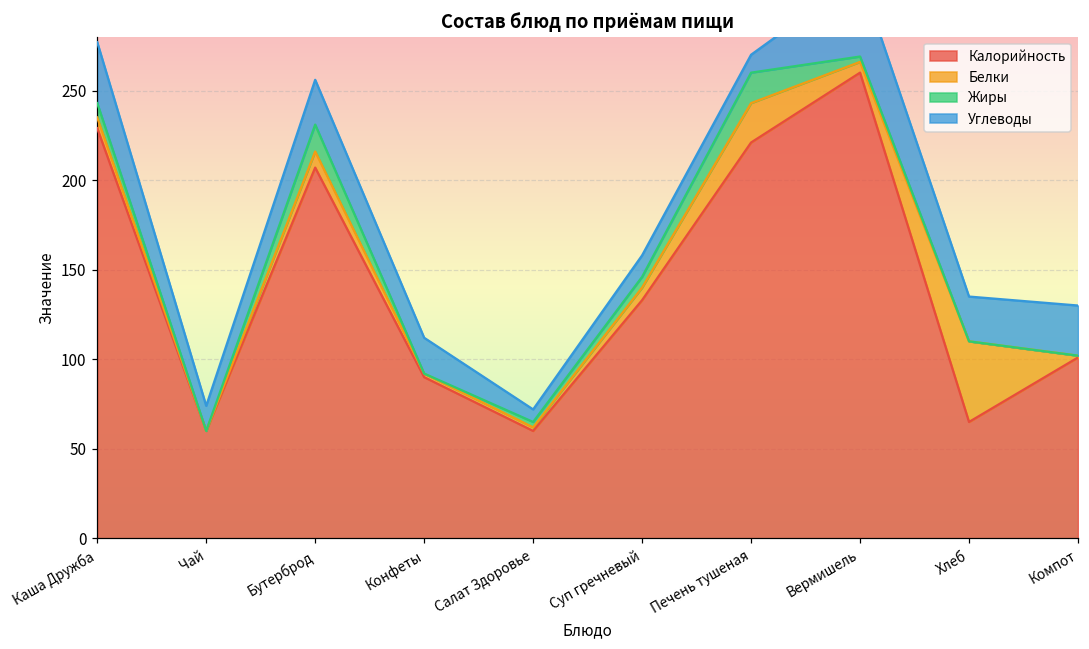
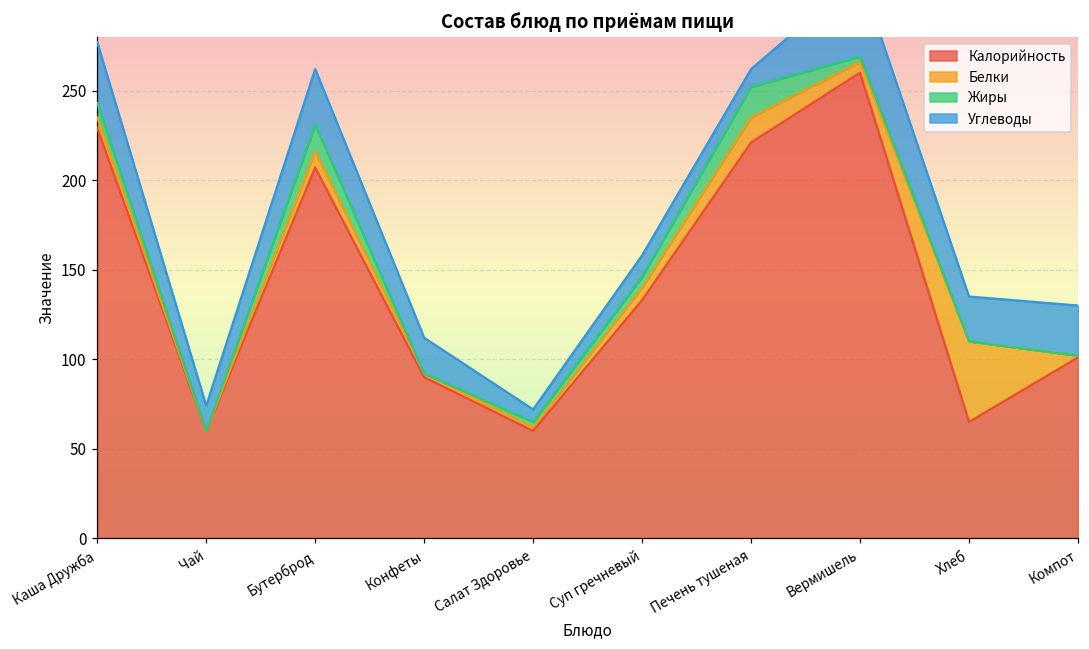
  {
    "Калорийность": {
      "Каша Дружба": 229,
      "Бутерброд": 207,
      "Конфеты": 90,
      "Салат Здоровье": 60,
      "Суп гречневый": 133,
      "Печень тушеная": 221,
      "Вермишель": 260,
      "Хлеб": 65
    },
    "Белки": {
      "Каша Дружба": 6,
      "Бутерброд": 9,
      "Салат Здоровье": 2,
      "Суп гречневый": 7,
-     "Печень тушеная": 22,
+     "Печень тушеная": 14,
      "Вермишель": 6
    },
    "Жиры": {
      "Каша Дружба": 8,
      "Бутерброд": 15,
      "Салат Здоровье": 3,
      "Суп гречневый": 6,
      "Печень тушеная": 17,
      "Вермишель": 3
    },
    "Углеводы": {
      "Каша Дружба": 34,
      "Чай": 14,
-     "Бутерброд": 25,
+     "Бутерброд": 31,
      "Конфеты": 20,
      "Салат Здоровье": 7,
      "Суп гречневый": 12,
      "Печень тушеная": 10,
      "Хлеб": 25,
      "Компот": 28
    }
  }
